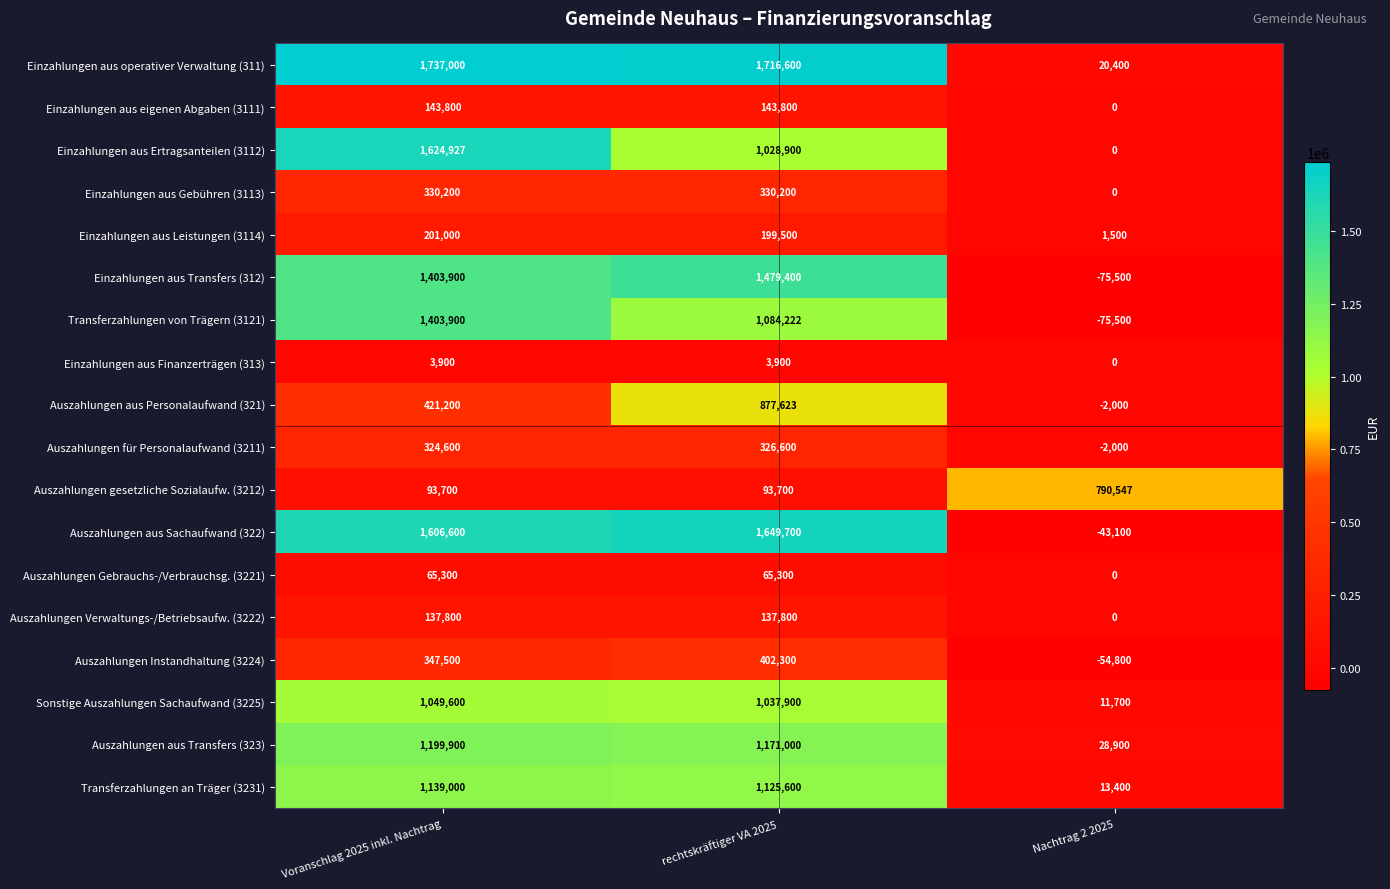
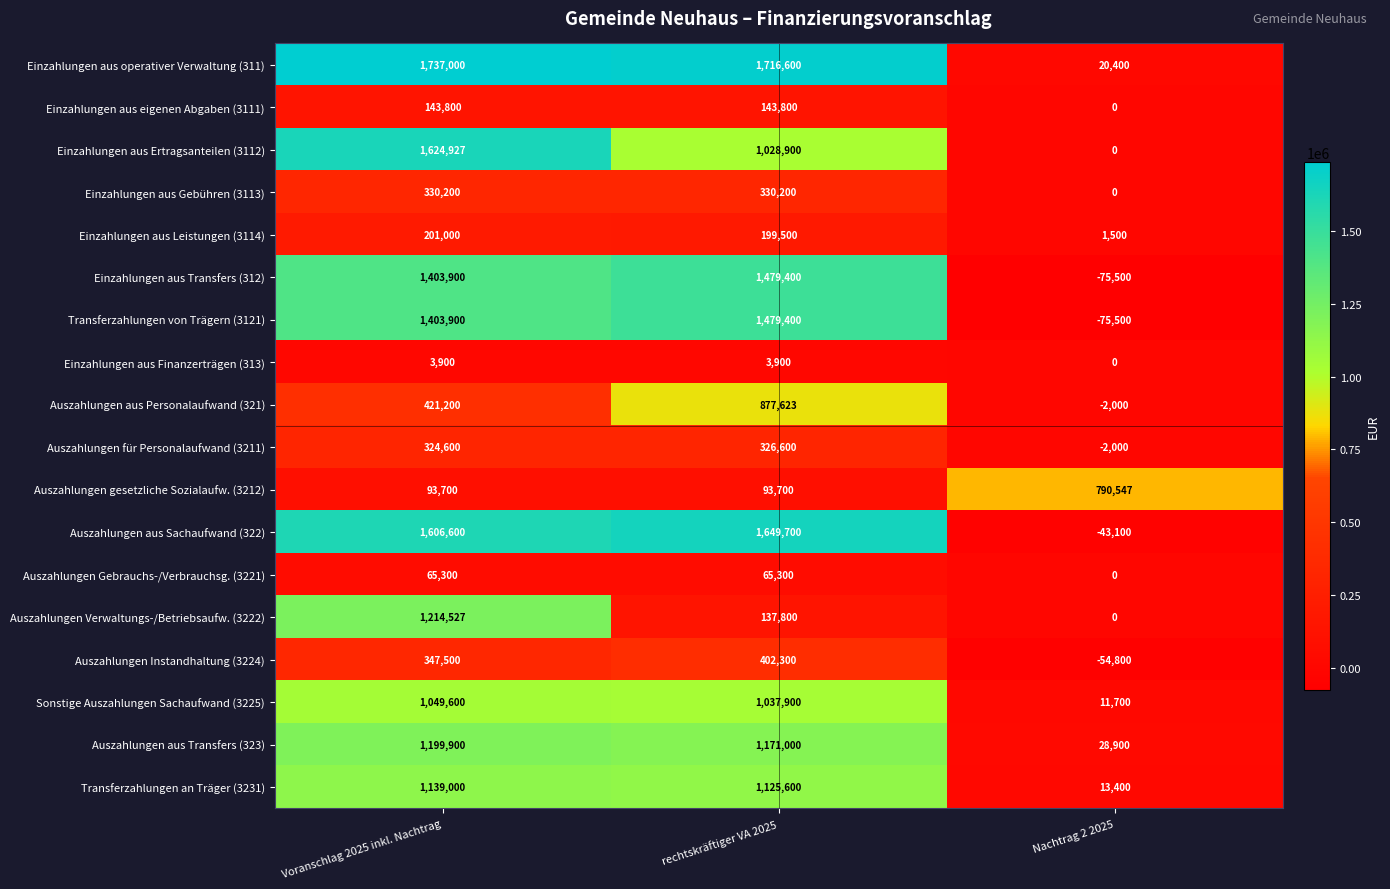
  {
    "Einzahlungen aus operativer Verwaltung (311)": {
      "Voranschlag 2025 inkl. Nachtrag": "1,737,000",
      "rechtskräftiger VA 2025": "1,716,600",
      "Nachtrag 2 2025": "20,400"
    },
    "Einzahlungen aus eigenen Abgaben (3111)": {
      "Voranschlag 2025 inkl. Nachtrag": "143,800",
      "rechtskräftiger VA 2025": "143,800",
      "Nachtrag 2 2025": "0"
    },
    "Einzahlungen aus Ertragsanteilen (3112)": {
      "Voranschlag 2025 inkl. Nachtrag": "1,624,927",
      "rechtskräftiger VA 2025": "1,028,900",
      "Nachtrag 2 2025": "0"
    },
    "Einzahlungen aus Gebühren (3113)": {
      "Voranschlag 2025 inkl. Nachtrag": "330,200",
      "rechtskräftiger VA 2025": "330,200",
      "Nachtrag 2 2025": "0"
    },
    "Einzahlungen aus Leistungen (3114)": {
      "Voranschlag 2025 inkl. Nachtrag": "201,000",
      "rechtskräftiger VA 2025": "199,500",
      "Nachtrag 2 2025": "1,500"
    },
    "Einzahlungen aus Transfers (312)": {
      "Voranschlag 2025 inkl. Nachtrag": "1,403,900",
      "rechtskräftiger VA 2025": "1,479,400",
      "Nachtrag 2 2025": "-75,500"
    },
    "Transferzahlungen von Trägern (3121)": {
      "Voranschlag 2025 inkl. Nachtrag": "1,403,900",
-     "rechtskräftiger VA 2025": "1,084,222",
+     "rechtskräftiger VA 2025": "1,479,400",
      "Nachtrag 2 2025": "-75,500"
    },
    "Einzahlungen aus Finanzerträgen (313)": {
      "Voranschlag 2025 inkl. Nachtrag": "3,900",
      "rechtskräftiger VA 2025": "3,900",
      "Nachtrag 2 2025": "0"
    },
    "Auszahlungen aus Personalaufwand (321)": {
      "Voranschlag 2025 inkl. Nachtrag": "421,200",
      "rechtskräftiger VA 2025": "877,623",
      "Nachtrag 2 2025": "-2,000"
    },
    "Auszahlungen für Personalaufwand (3211)": {
      "Voranschlag 2025 inkl. Nachtrag": "324,600",
      "rechtskräftiger VA 2025": "326,600",
      "Nachtrag 2 2025": "-2,000"
    },
    "Auszahlungen gesetzliche Sozialaufw. (3212)": {
      "Voranschlag 2025 inkl. Nachtrag": "93,700",
      "rechtskräftiger VA 2025": "93,700",
      "Nachtrag 2 2025": "790,547"
    },
    "Auszahlungen aus Sachaufwand (322)": {
      "Voranschlag 2025 inkl. Nachtrag": "1,606,600",
      "rechtskräftiger VA 2025": "1,649,700",
      "Nachtrag 2 2025": "-43,100"
    },
    "Auszahlungen Gebrauchs-/Verbrauchsg. (3221)": {
      "Voranschlag 2025 inkl. Nachtrag": "65,300",
      "rechtskräftiger VA 2025": "65,300",
      "Nachtrag 2 2025": "0"
    },
    "Auszahlungen Verwaltungs-/Betriebsaufw. (3222)": {
-     "Voranschlag 2025 inkl. Nachtrag": "137,800",
+     "Voranschlag 2025 inkl. Nachtrag": "1,214,527",
      "rechtskräftiger VA 2025": "137,800",
      "Nachtrag 2 2025": "0"
    },
    "Auszahlungen Instandhaltung (3224)": {
      "Voranschlag 2025 inkl. Nachtrag": "347,500",
      "rechtskräftiger VA 2025": "402,300",
      "Nachtrag 2 2025": "-54,800"
    },
    "Sonstige Auszahlungen Sachaufwand (3225)": {
      "Voranschlag 2025 inkl. Nachtrag": "1,049,600",
      "rechtskräftiger VA 2025": "1,037,900",
      "Nachtrag 2 2025": "11,700"
    },
    "Auszahlungen aus Transfers (323)": {
      "Voranschlag 2025 inkl. Nachtrag": "1,199,900",
      "rechtskräftiger VA 2025": "1,171,000",
      "Nachtrag 2 2025": "28,900"
    },
    "Transferzahlungen an Träger (3231)": {
      "Voranschlag 2025 inkl. Nachtrag": "1,139,000",
      "rechtskräftiger VA 2025": "1,125,600",
      "Nachtrag 2 2025": "13,400"
    }
  }
